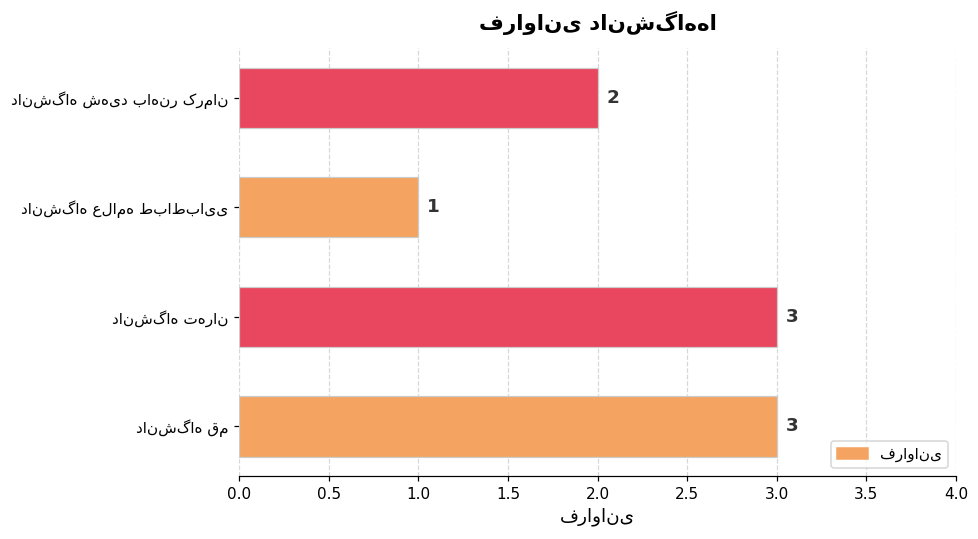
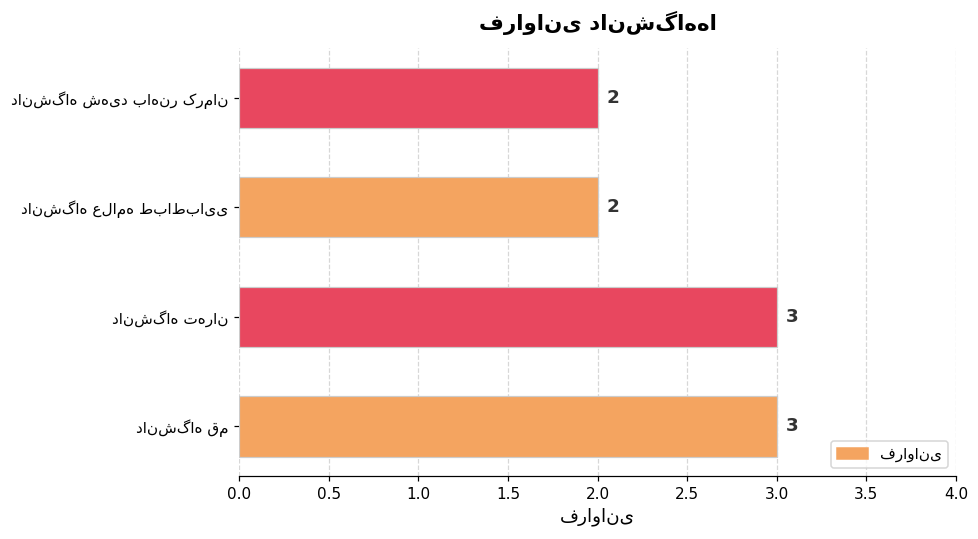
  {
    "دانشگاه شهید باهنر کرمان": 2,
-   "دانشگاه علامه طباطبایی": 1,
+   "دانشگاه علامه طباطبایی": 2,
    "دانشگاه تهران": 3,
    "دانشگاه قم": 3
  }
